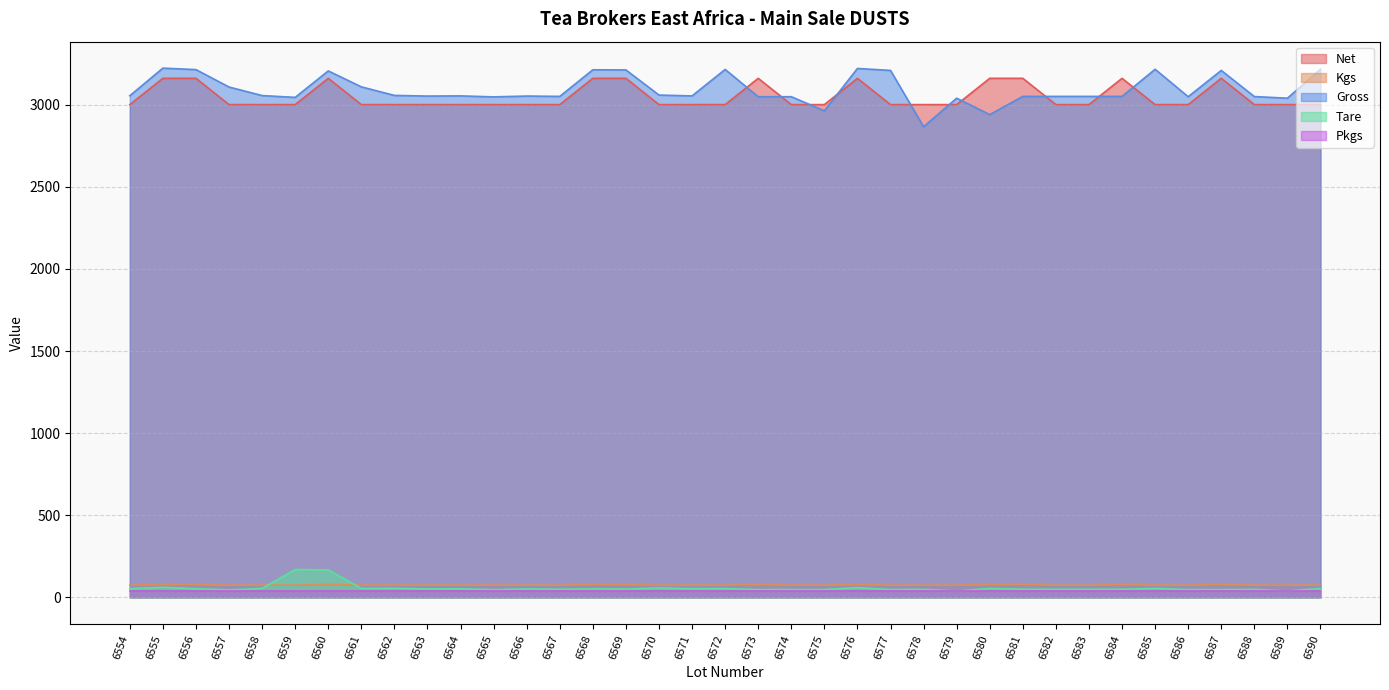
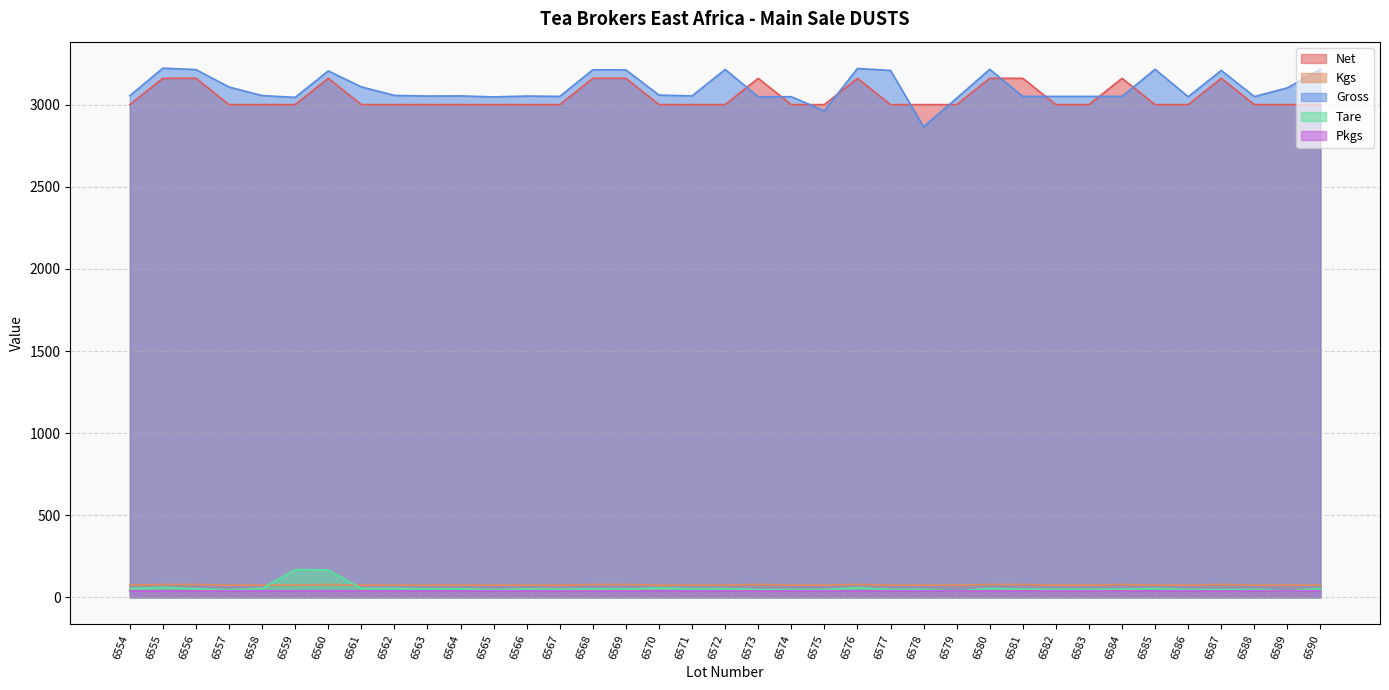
  {
    "Gross": {
      "6554": 3050,
      "6555": 3220,
      "6556": 3210,
      "6557": 3110,
      "6558": 3060,
      "6559": 3040,
      "6560": 3210,
      "6561": 3110,
      "6562": 3060,
      "6563": 3050,
      "6564": 3050,
      "6565": 3050,
      "6566": 3050,
      "6567": 3050,
      "6568": 3210,
      "6569": 3210,
      "6570": 3060,
      "6571": 3050,
      "6572": 3210,
      "6573": 3050,
      "6574": 3050,
      "6575": 2960,
      "6576": 3220,
      "6577": 3210,
      "6578": 2870,
      "6579": 3040,
-     "6580": 2940,
+     "6580": 3220,
      "6581": 3050,
      "6582": 3050,
      "6583": 3050,
      "6584": 3050,
      "6585": 3220,
      "6586": 3050,
      "6587": 3210,
      "6588": 3050,
-     "6589": 3040
+     "6589": 3100
    },
    "Tare": {
      "6555": 60,
      "6559": 170,
      "6560": 170,
      "6562": 60,
      "6570": 60,
      "6576": 60
    },
    "Pkgs": {
      "6555": 40,
      "6559": 40,
      "6560": 40,
      "6562": 40,
      "6570": 40,
      "6576": 40
    }
  }
